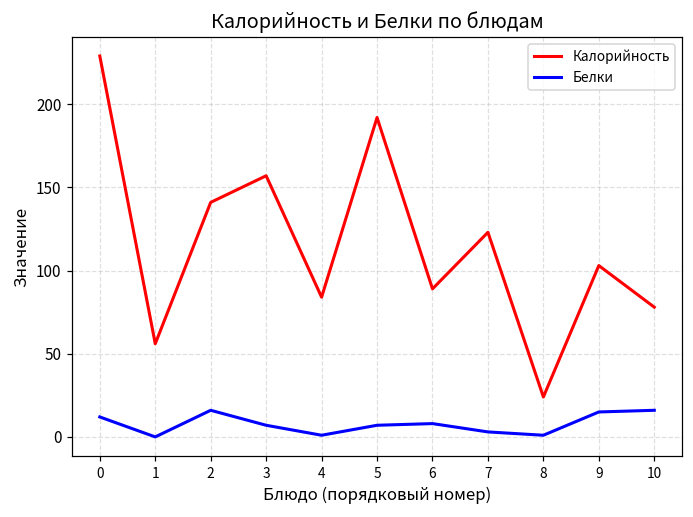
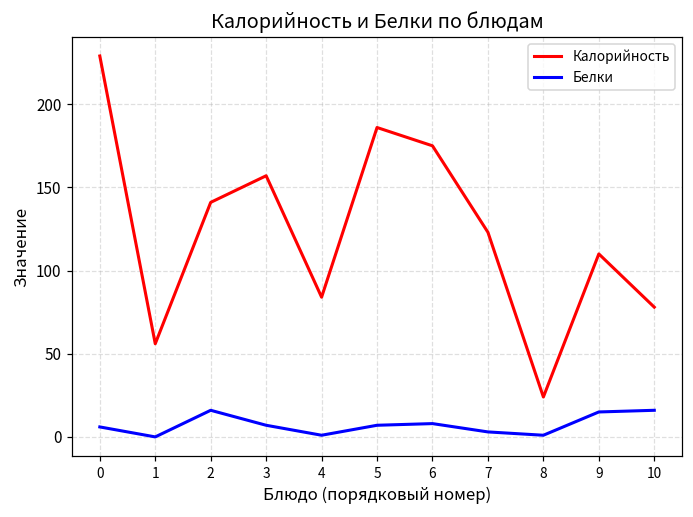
  {
    "Калорийность": {
      "0": 229,
      "1": 56,
      "2": 141,
      "3": 157,
      "4": 84,
-     "5": 192,
-     "6": 89,
+     "5": 186,
+     "6": 175,
      "7": 123,
      "8": 24,
-     "9": 103,
+     "9": 110,
      "10": 78
    },
    "Белки": {
-     "0": 12,
+     "0": 6,
      "1": 0,
      "2": 16,
      "3": 7,
      "4": 1,
      "5": 7,
      "6": 8,
      "7": 3,
      "8": 1,
      "9": 15,
      "10": 16
    }
  }
